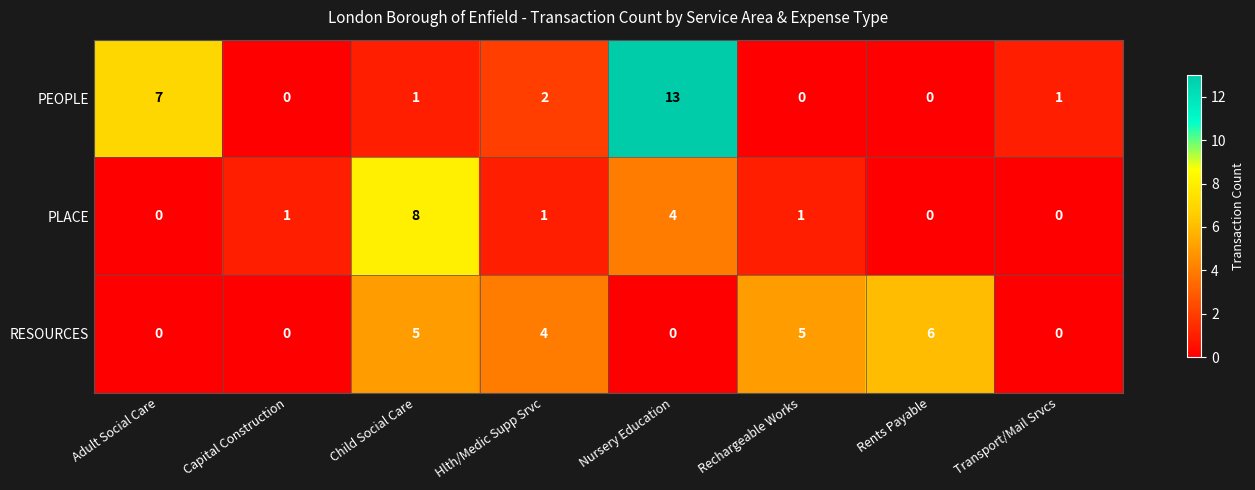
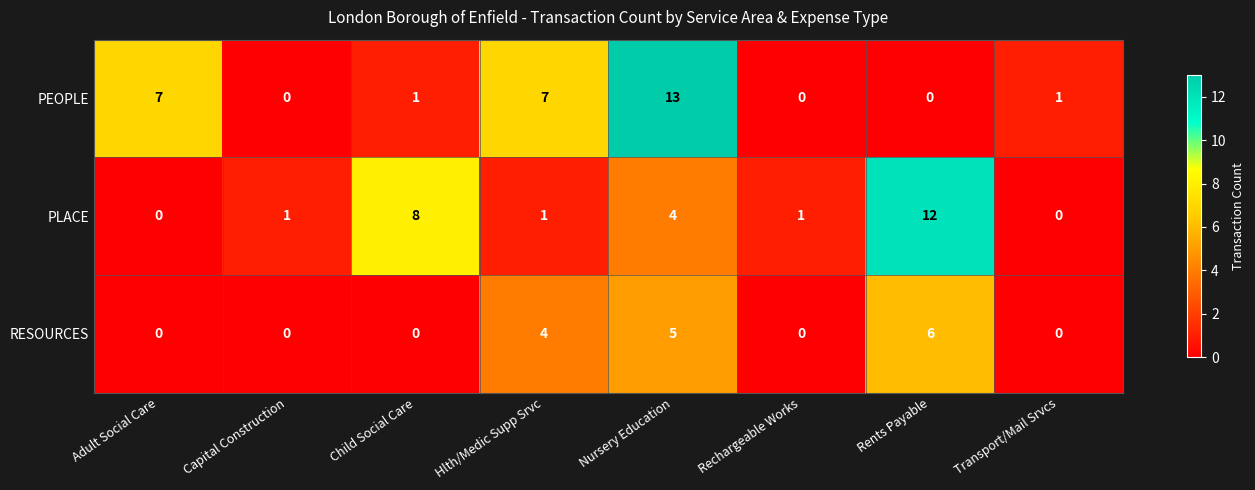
  {
    "PEOPLE": {
      "Adult Social Care": 7,
      "Capital Construction": 0,
      "Child Social Care": 1,
-     "Hlth/Medic Supp Srvc": 2,
+     "Hlth/Medic Supp Srvc": 7,
      "Nursery Education": 13,
      "Rechargeable Works": 0,
      "Rents Payable": 0,
      "Transport/Mail Srvcs": 1
    },
    "PLACE": {
      "Adult Social Care": 0,
      "Capital Construction": 1,
      "Child Social Care": 8,
      "Hlth/Medic Supp Srvc": 1,
      "Nursery Education": 4,
      "Rechargeable Works": 1,
-     "Rents Payable": 0,
+     "Rents Payable": 12,
      "Transport/Mail Srvcs": 0
    },
    "RESOURCES": {
      "Adult Social Care": 0,
      "Capital Construction": 0,
-     "Child Social Care": 5,
+     "Child Social Care": 0,
      "Hlth/Medic Supp Srvc": 4,
-     "Nursery Education": 0,
-     "Rechargeable Works": 5,
+     "Nursery Education": 5,
+     "Rechargeable Works": 0,
      "Rents Payable": 6,
      "Transport/Mail Srvcs": 0
    }
  }
